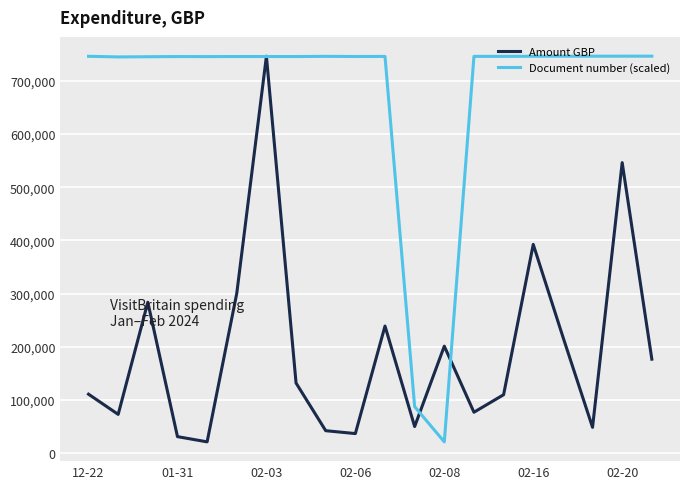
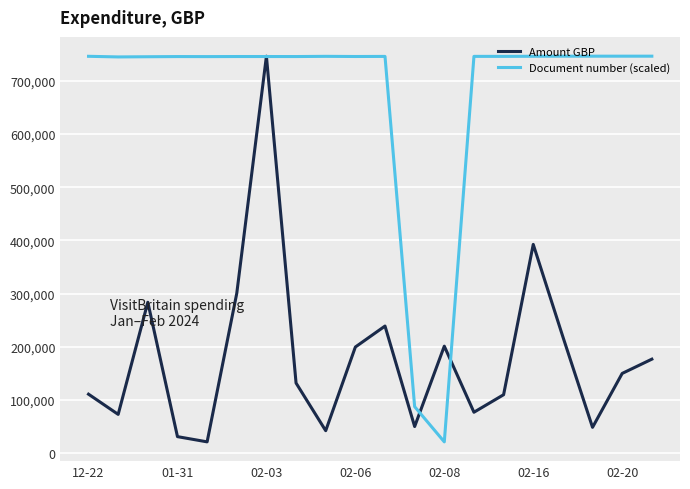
  {
    "Amount GBP": {
      "12-22": "110,000",
      "01-31": "30,000",
-     "02-06": "40,000",
+     "02-06": "200,000",
      "02-08": "200,000",
      "02-16": "390,000",
-     "02-20": "550,000"
+     "02-20": "150,000"
    },
    "Document number (scaled)": {
      "12-22": "750,000",
      "01-31": "750,000",
      "02-06": "750,000",
      "02-08": "20,000",
      "02-16": "750,000",
      "02-20": "750,000"
    }
  }
